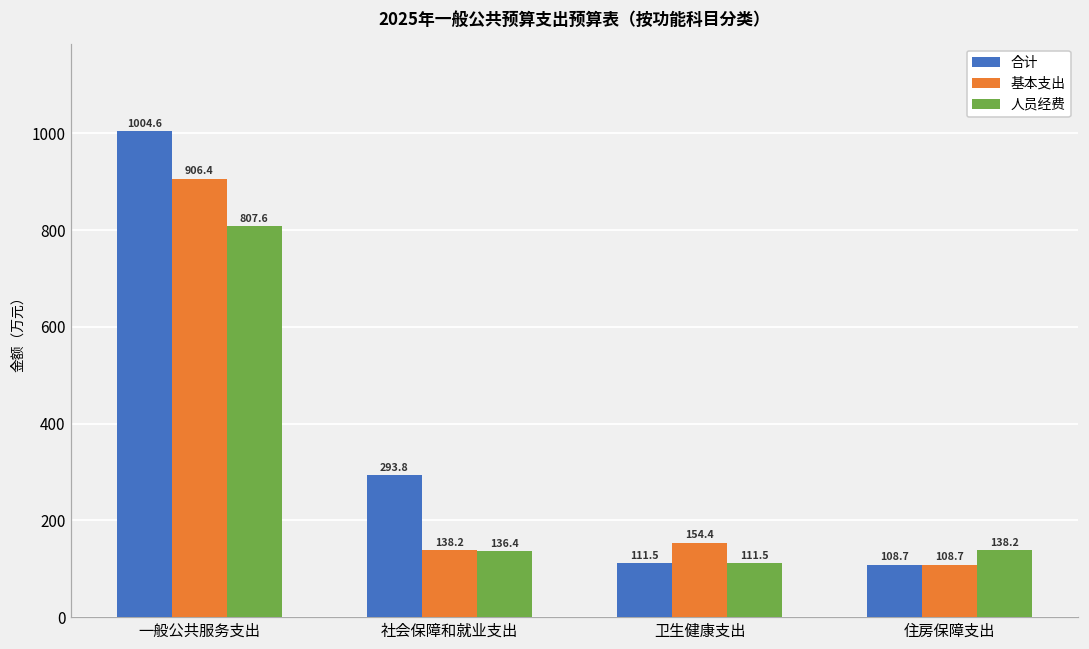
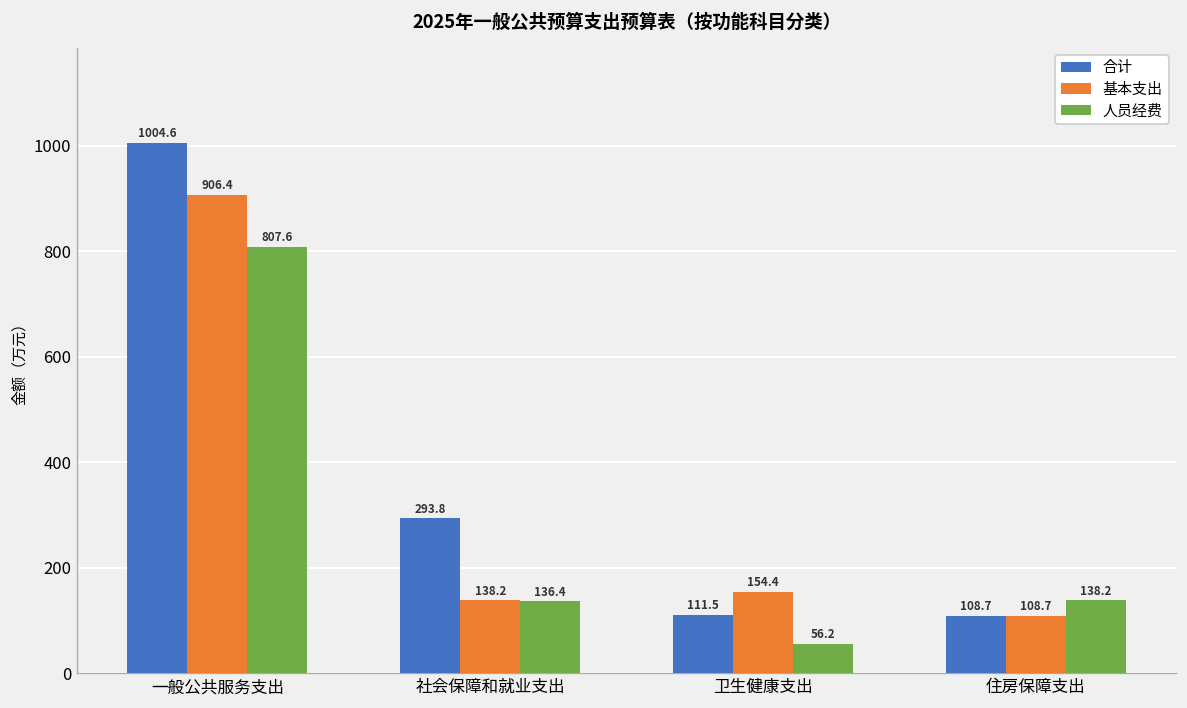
  {
    "合计": {
      "一般公共服务支出": 1004.6,
      "社会保障和就业支出": 293.8,
      "卫生健康支出": 111.5,
      "住房保障支出": 108.7
    },
    "基本支出": {
      "一般公共服务支出": 906.4,
      "社会保障和就业支出": 138.2,
      "卫生健康支出": 154.4,
      "住房保障支出": 108.7
    },
    "人员经费": {
      "一般公共服务支出": 807.6,
      "社会保障和就业支出": 136.4,
-     "卫生健康支出": 111.5,
+     "卫生健康支出": 56.2,
      "住房保障支出": 138.2
    }
  }
